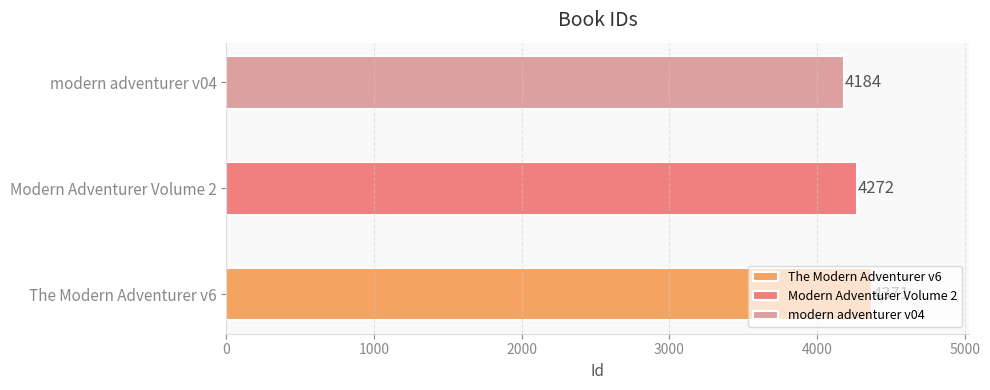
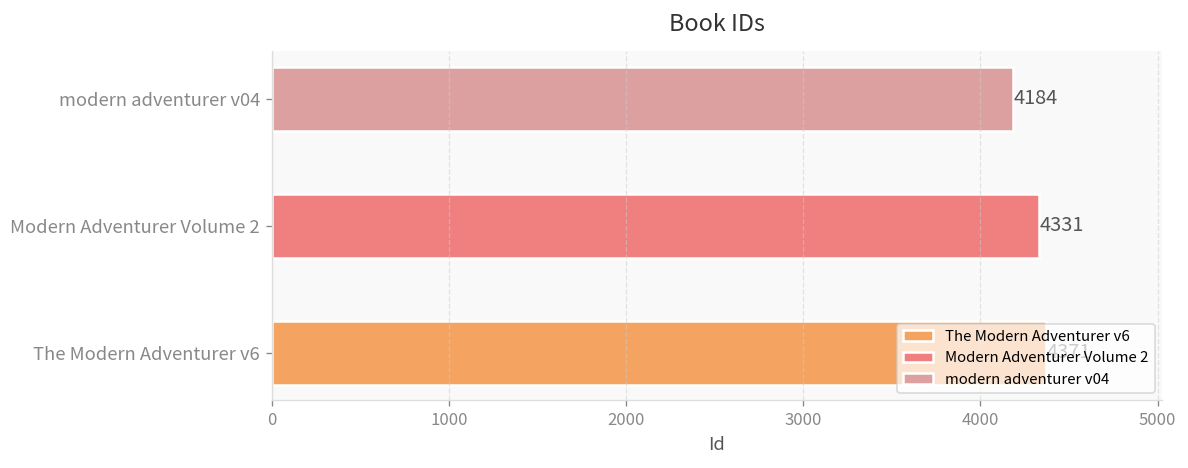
  {
    "modern adventurer v04": 4184,
-   "Modern Adventurer Volume 2": 4272
+   "Modern Adventurer Volume 2": 4331
  }
